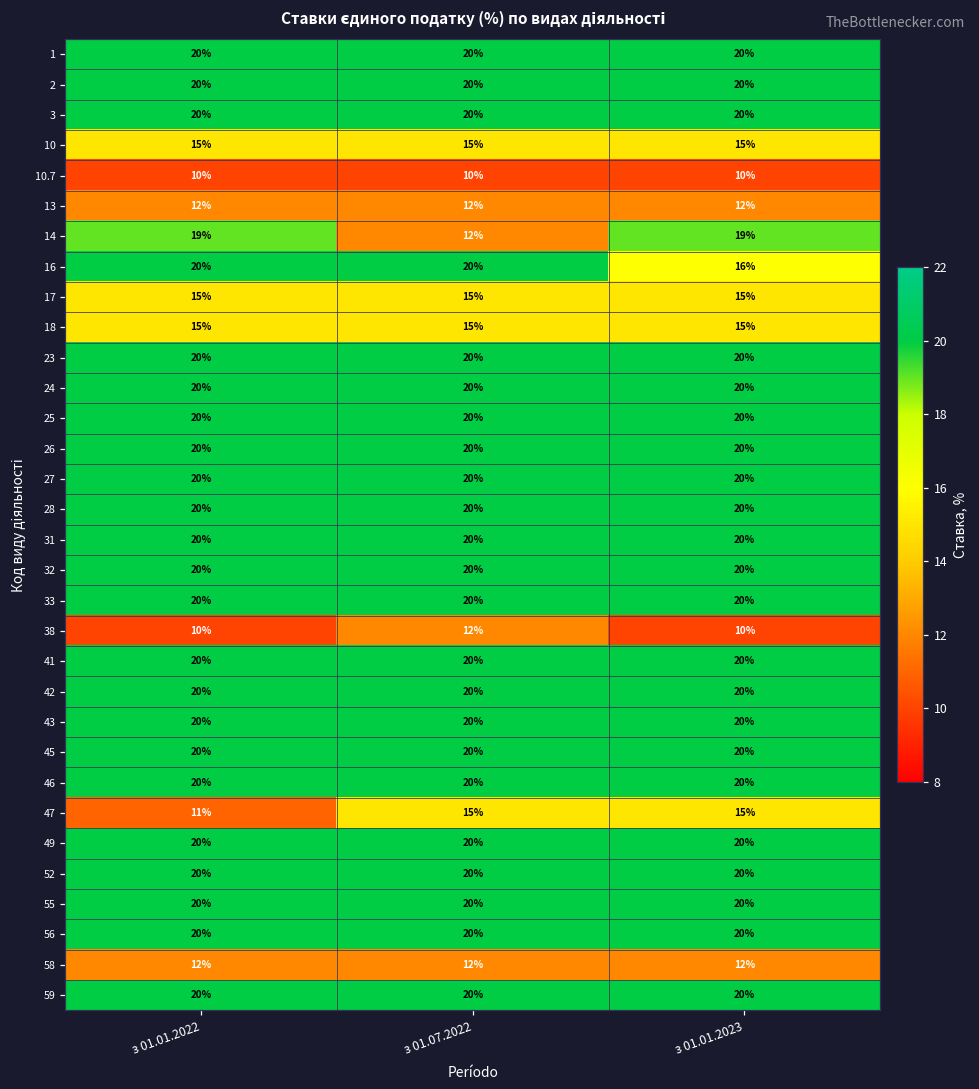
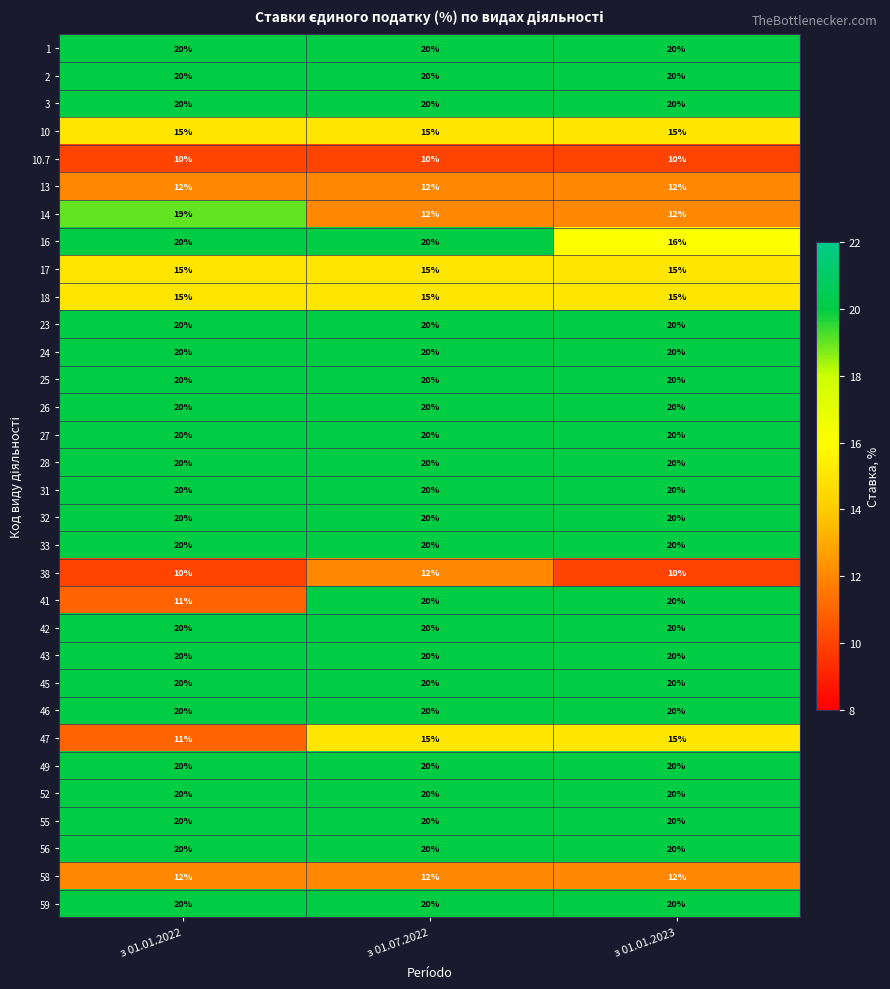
  {
    "1": {
      "з 01.01.2022": "20%",
      "з 01.07.2022": "20%",
      "з 01.01.2023": "20%"
    },
    "2": {
      "з 01.01.2022": "20%",
      "з 01.07.2022": "20%",
      "з 01.01.2023": "20%"
    },
    "3": {
      "з 01.01.2022": "20%",
      "з 01.07.2022": "20%",
      "з 01.01.2023": "20%"
    },
    "10": {
      "з 01.01.2022": "15%",
      "з 01.07.2022": "15%",
      "з 01.01.2023": "15%"
    },
    "10.7": {
      "з 01.01.2022": "10%",
      "з 01.07.2022": "10%",
      "з 01.01.2023": "10%"
    },
    "13": {
      "з 01.01.2022": "12%",
      "з 01.07.2022": "12%",
      "з 01.01.2023": "12%"
    },
    "14": {
      "з 01.01.2022": "19%",
      "з 01.07.2022": "12%",
-     "з 01.01.2023": "19%"
+     "з 01.01.2023": "12%"
    },
    "16": {
      "з 01.01.2022": "20%",
      "з 01.07.2022": "20%",
      "з 01.01.2023": "16%"
    },
    "17": {
      "з 01.01.2022": "15%",
      "з 01.07.2022": "15%",
      "з 01.01.2023": "15%"
    },
    "18": {
      "з 01.01.2022": "15%",
      "з 01.07.2022": "15%",
      "з 01.01.2023": "15%"
    },
    "23": {
      "з 01.01.2022": "20%",
      "з 01.07.2022": "20%",
      "з 01.01.2023": "20%"
    },
    "24": {
      "з 01.01.2022": "20%",
      "з 01.07.2022": "20%",
      "з 01.01.2023": "20%"
    },
    "25": {
      "з 01.01.2022": "20%",
      "з 01.07.2022": "20%",
      "з 01.01.2023": "20%"
    },
    "26": {
      "з 01.01.2022": "20%",
      "з 01.07.2022": "20%",
      "з 01.01.2023": "20%"
    },
    "27": {
      "з 01.01.2022": "20%",
      "з 01.07.2022": "20%",
      "з 01.01.2023": "20%"
    },
    "28": {
      "з 01.01.2022": "20%",
      "з 01.07.2022": "20%",
      "з 01.01.2023": "20%"
    },
    "31": {
      "з 01.01.2022": "20%",
      "з 01.07.2022": "20%",
      "з 01.01.2023": "20%"
    },
    "32": {
      "з 01.01.2022": "20%",
      "з 01.07.2022": "20%",
      "з 01.01.2023": "20%"
    },
    "33": {
      "з 01.01.2022": "20%",
      "з 01.07.2022": "20%",
      "з 01.01.2023": "20%"
    },
    "38": {
      "з 01.01.2022": "10%",
      "з 01.07.2022": "12%",
      "з 01.01.2023": "10%"
    },
    "41": {
-     "з 01.01.2022": "20%",
+     "з 01.01.2022": "11%",
      "з 01.07.2022": "20%",
      "з 01.01.2023": "20%"
    },
    "42": {
      "з 01.01.2022": "20%",
      "з 01.07.2022": "20%",
      "з 01.01.2023": "20%"
    },
    "43": {
      "з 01.01.2022": "20%",
      "з 01.07.2022": "20%",
      "з 01.01.2023": "20%"
    },
    "45": {
      "з 01.01.2022": "20%",
      "з 01.07.2022": "20%",
      "з 01.01.2023": "20%"
    },
    "46": {
      "з 01.01.2022": "20%",
      "з 01.07.2022": "20%",
      "з 01.01.2023": "20%"
    },
    "47": {
      "з 01.01.2022": "11%",
      "з 01.07.2022": "15%",
      "з 01.01.2023": "15%"
    },
    "49": {
      "з 01.01.2022": "20%",
      "з 01.07.2022": "20%",
      "з 01.01.2023": "20%"
    },
    "52": {
      "з 01.01.2022": "20%",
      "з 01.07.2022": "20%",
      "з 01.01.2023": "20%"
    },
    "55": {
      "з 01.01.2022": "20%",
      "з 01.07.2022": "20%",
      "з 01.01.2023": "20%"
    },
    "56": {
      "з 01.01.2022": "20%",
      "з 01.07.2022": "20%",
      "з 01.01.2023": "20%"
    },
    "58": {
      "з 01.01.2022": "12%",
      "з 01.07.2022": "12%",
      "з 01.01.2023": "12%"
    },
    "59": {
      "з 01.01.2022": "20%",
      "з 01.07.2022": "20%",
      "з 01.01.2023": "20%"
    }
  }
